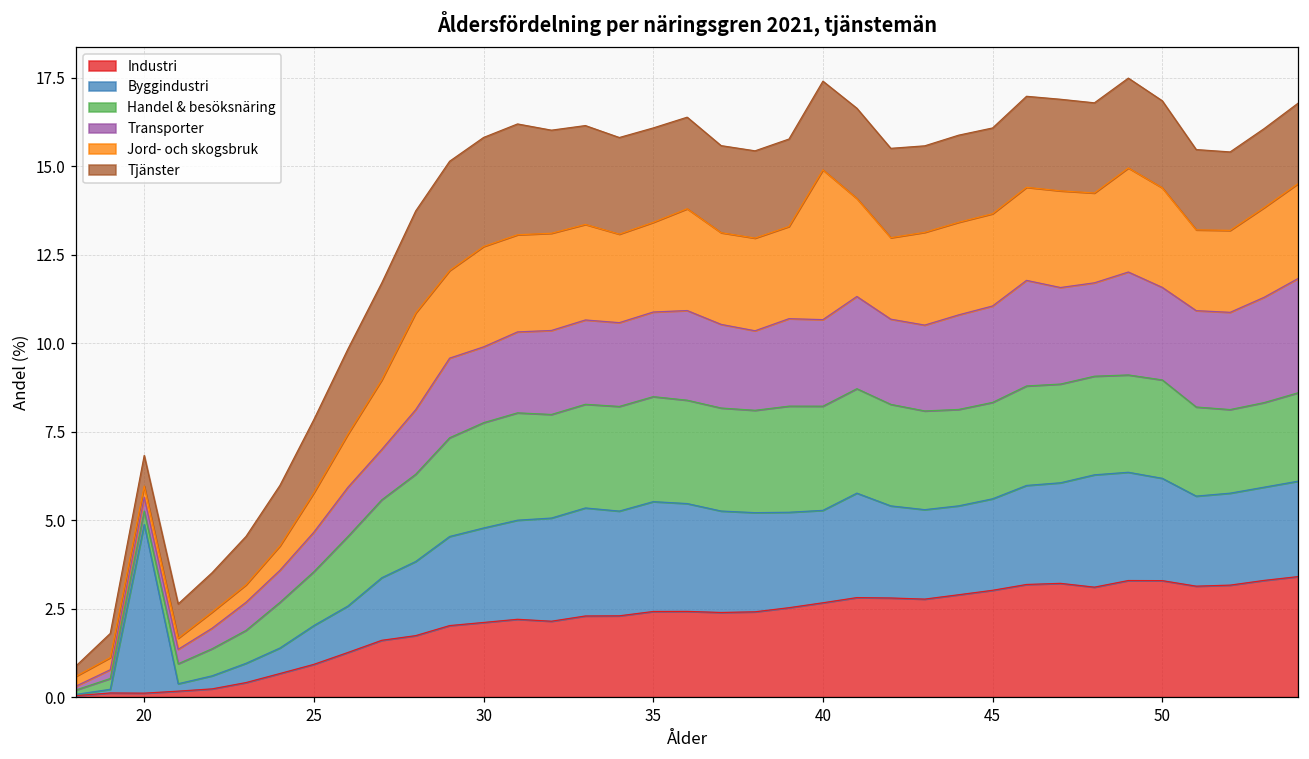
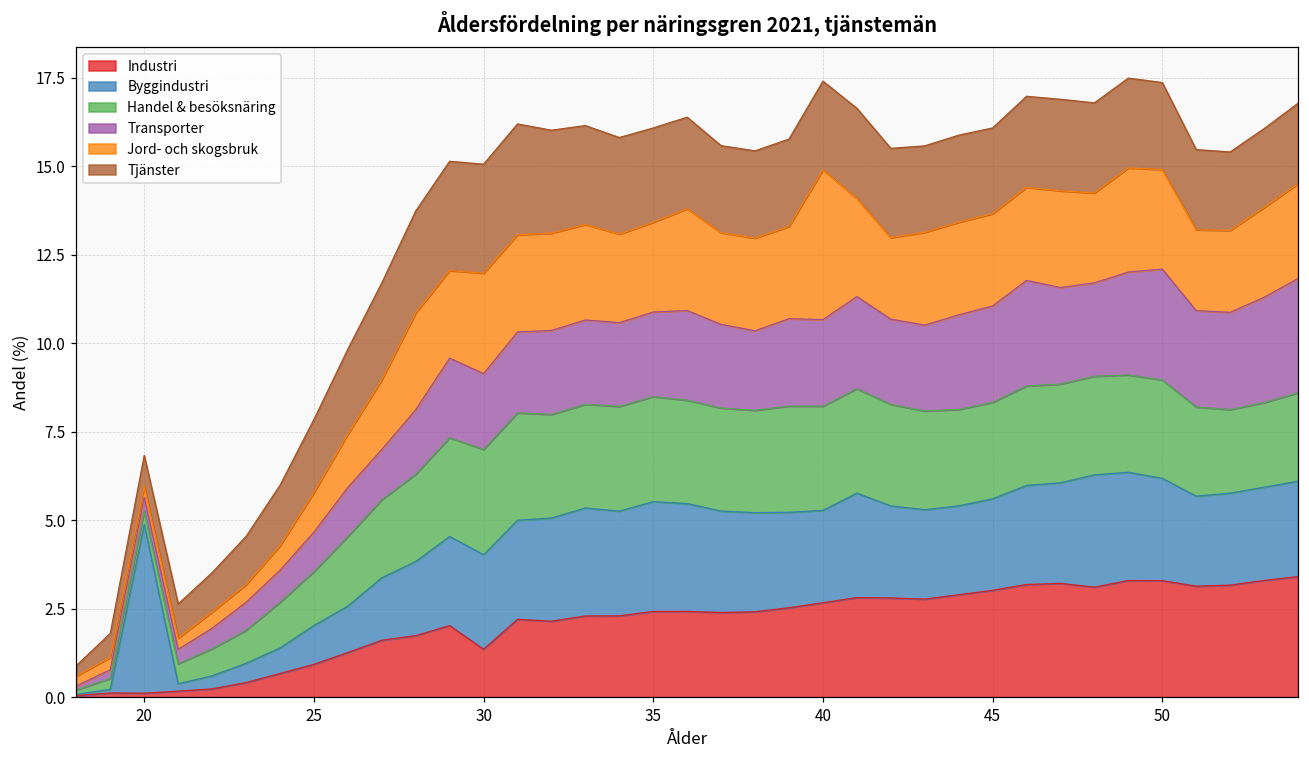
  {
    "Industri": {
      "20": 0.1,
      "25": 0.9,
-     "30": 2.1,
+     "30": 1.4,
      "35": 2.4,
      "40": 2.7,
      "45": 3.0,
      "50": 3.3
    },
    "Byggindustri": {
      "20": 4.8,
      "25": 1.1,
      "30": 2.7,
      "35": 3.1,
      "40": 2.6,
      "45": 2.6,
      "50": 2.9
    },
    "Handel & besöksnäring": {
      "20": 0.4,
      "25": 1.5,
      "30": 3.0,
      "35": 3.0,
      "40": 2.9,
      "45": 2.7,
      "50": 2.8
    },
    "Transporter": {
      "20": 0.4,
      "25": 1.1,
      "30": 2.1,
      "35": 2.4,
      "40": 2.4,
      "45": 2.7,
-     "50": 2.6
+     "50": 3.1
    },
    "Jord- och skogsbruk": {
      "20": 0.3,
      "25": 1.1,
      "30": 2.8,
      "35": 2.5,
      "40": 4.2,
      "45": 2.6,
      "50": 2.8
    },
    "Tjänster": {
      "20": 0.9,
      "25": 2.1,
      "30": 3.1,
      "35": 2.7,
      "40": 2.5,
      "45": 2.4,
      "50": 2.5
    }
  }
